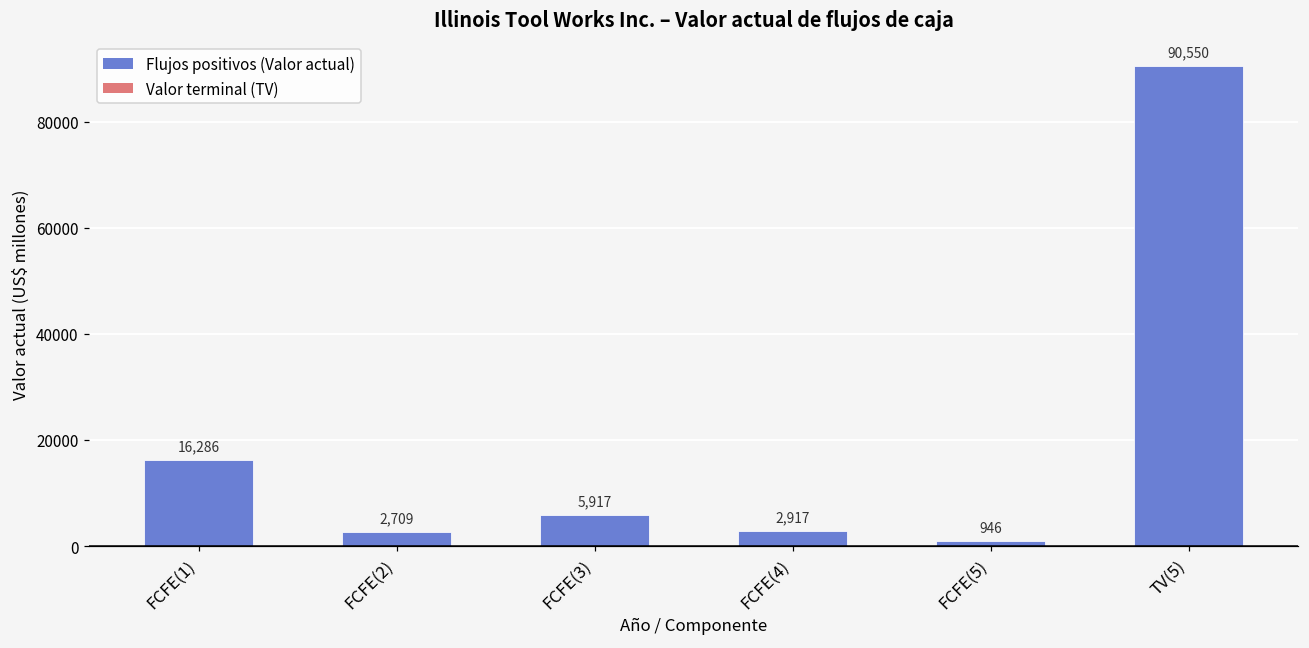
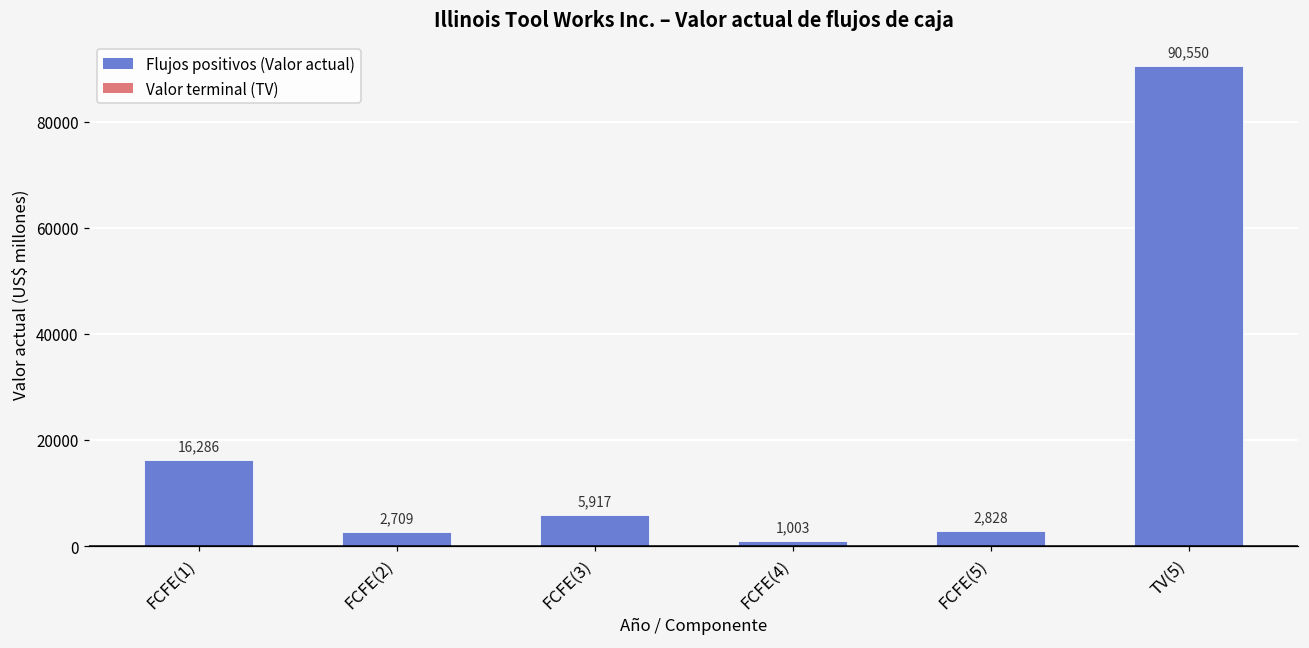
  {
    "FCFE(1)": "16,286",
    "FCFE(2)": "2,709",
    "FCFE(3)": "5,917",
-   "FCFE(4)": "2,917",
-   "FCFE(5)": "946",
+   "FCFE(4)": "1,003",
+   "FCFE(5)": "2,828",
    "TV(5)": "90,550"
  }
